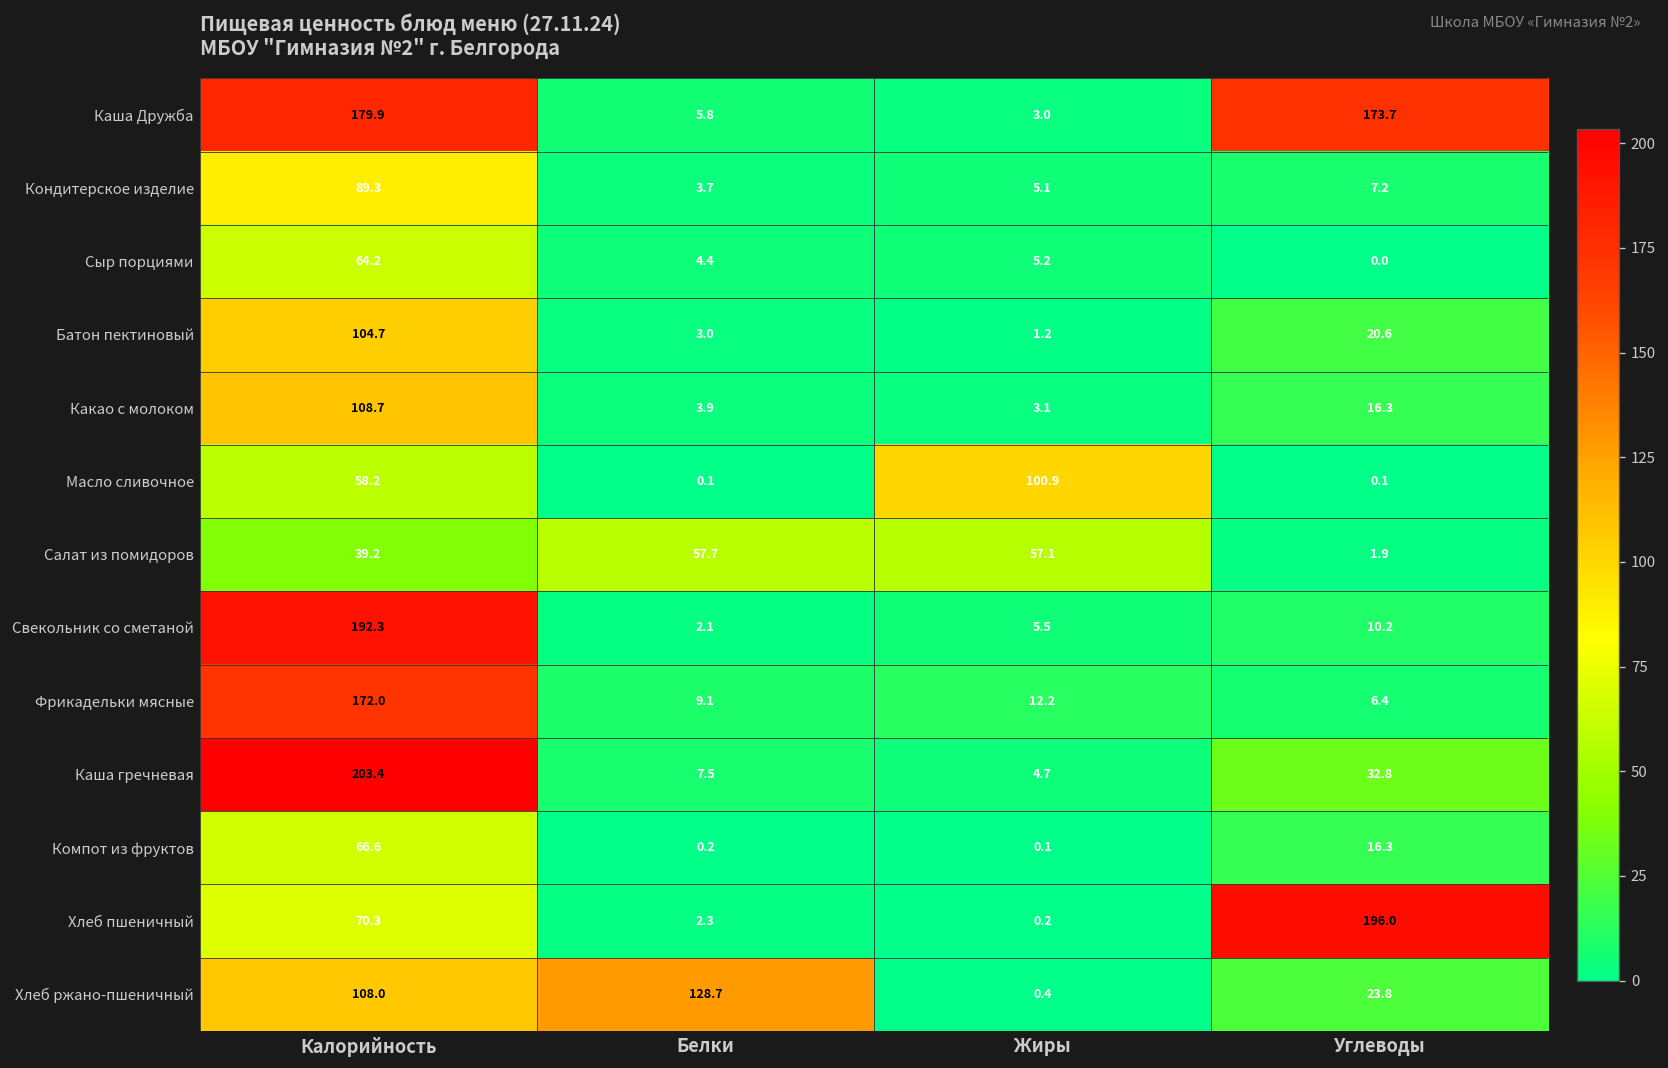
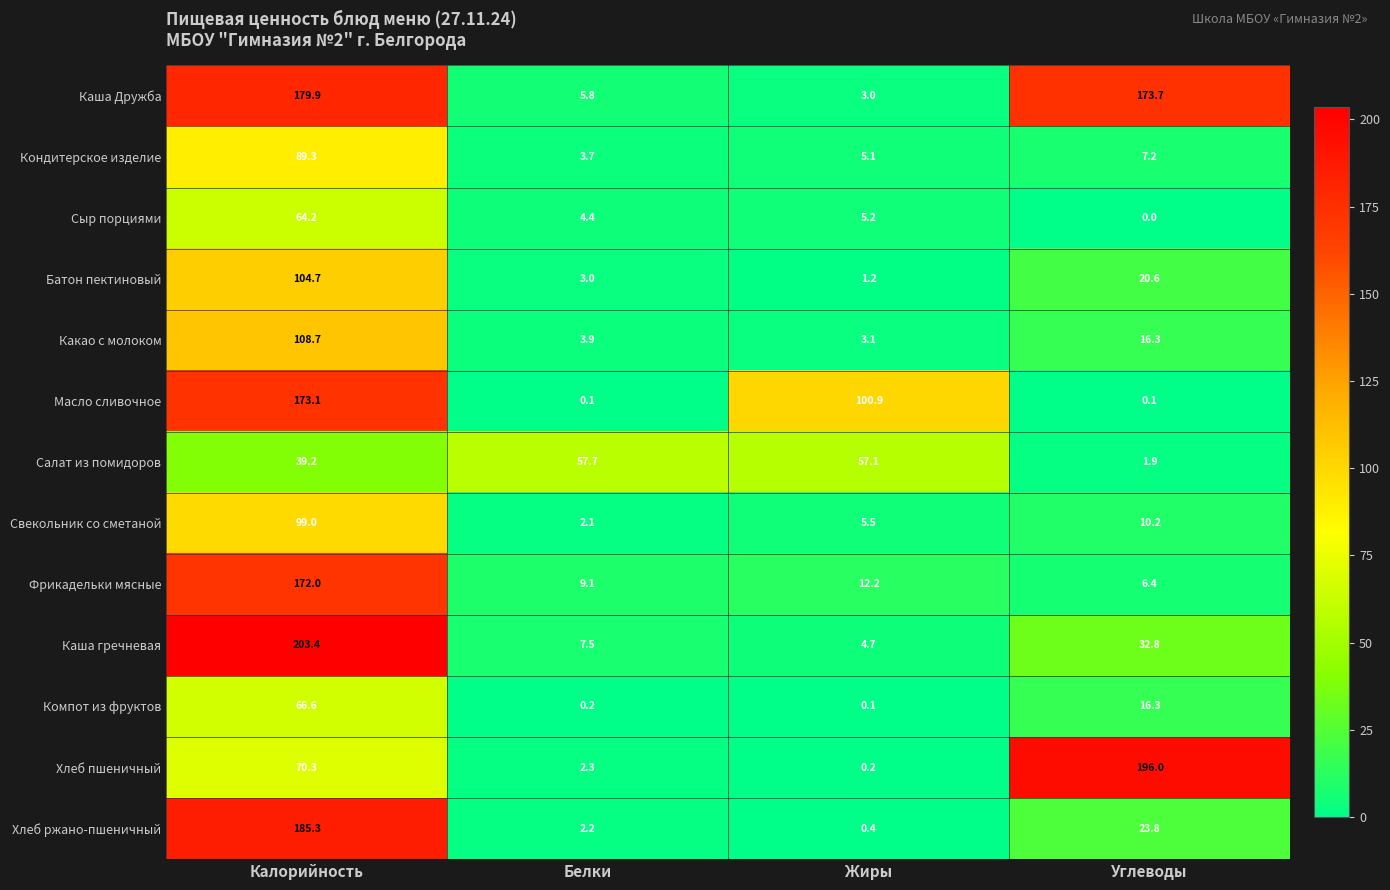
  {
    "Каша Дружба": {
      "Калорийность": 179.9,
      "Белки": 5.8,
      "Жиры": 3.0,
      "Углеводы": 173.7
    },
    "Кондитерское изделие": {
      "Калорийность": 89.3,
      "Белки": 3.7,
      "Жиры": 5.1,
      "Углеводы": 7.2
    },
    "Сыр порциями": {
      "Калорийность": 64.2,
      "Белки": 4.4,
      "Жиры": 5.2,
      "Углеводы": 0.0
    },
    "Батон пектиновый": {
      "Калорийность": 104.7,
      "Белки": 3.0,
      "Жиры": 1.2,
      "Углеводы": 20.6
    },
    "Какао с молоком": {
      "Калорийность": 108.7,
      "Белки": 3.9,
      "Жиры": 3.1,
      "Углеводы": 16.3
    },
    "Масло сливочное": {
-     "Калорийность": 58.2,
+     "Калорийность": 173.1,
      "Белки": 0.1,
      "Жиры": 100.9,
      "Углеводы": 0.1
    },
    "Салат из помидоров": {
      "Калорийность": 39.2,
      "Белки": 57.7,
      "Жиры": 57.1,
      "Углеводы": 1.9
    },
    "Свекольник со сметаной": {
-     "Калорийность": 192.3,
+     "Калорийность": 99.0,
      "Белки": 2.1,
      "Жиры": 5.5,
      "Углеводы": 10.2
    },
    "Фрикадельки мясные": {
      "Калорийность": 172.0,
      "Белки": 9.1,
      "Жиры": 12.2,
      "Углеводы": 6.4
    },
    "Каша гречневая": {
      "Калорийность": 203.4,
      "Белки": 7.5,
      "Жиры": 4.7,
      "Углеводы": 32.8
    },
    "Компот из фруктов": {
      "Калорийность": 66.6,
      "Белки": 0.2,
      "Жиры": 0.1,
      "Углеводы": 16.3
    },
    "Хлеб пшеничный": {
      "Калорийность": 70.3,
      "Белки": 2.3,
      "Жиры": 0.2,
      "Углеводы": 196.0
    },
    "Хлеб ржано-пшеничный": {
-     "Калорийность": 108.0,
-     "Белки": 128.7,
+     "Калорийность": 185.3,
+     "Белки": 2.2,
      "Жиры": 0.4,
      "Углеводы": 23.8
    }
  }
